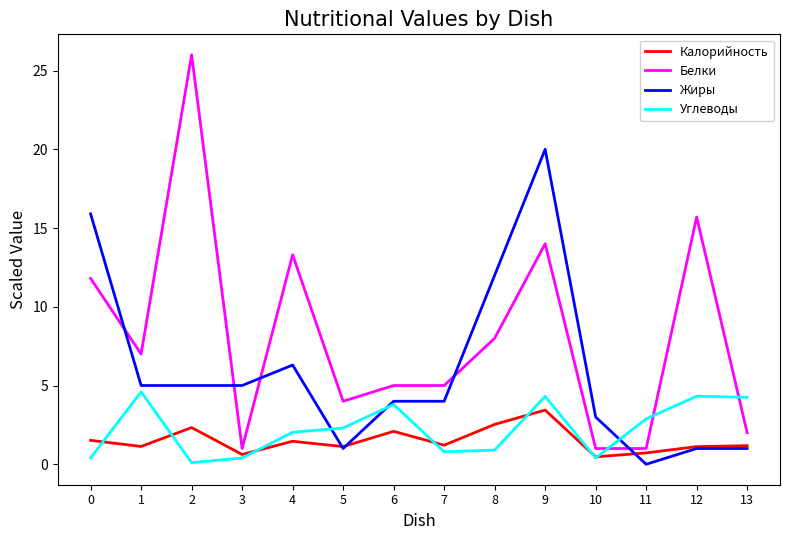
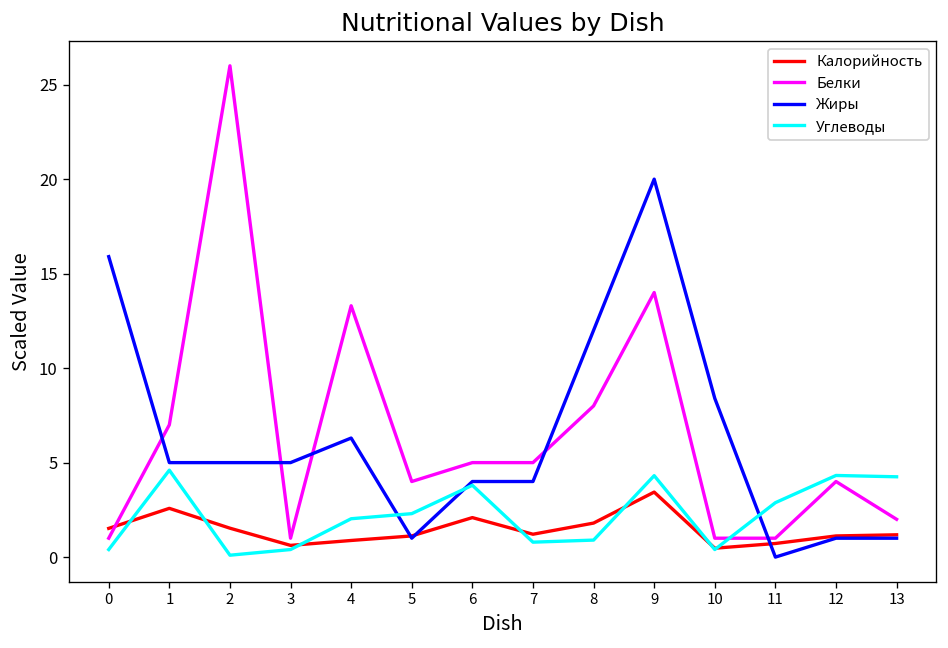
  {
    "Калорийность": {
      "0": 1.5,
-     "1": 1.1,
-     "2": 2.3,
+     "1": 2.6,
+     "2": 1.5,
      "3": 0.6,
-     "4": 1.5,
+     "4": 0.9,
      "6": 2.1,
      "7": 1.2,
-     "8": 2.5,
+     "8": 1.8,
      "9": 3.4,
      "11": 0.7,
      "13": 1.2
    },
    "Белки": {
-     "0": 11.8,
+     "0": 1.0,
      "1": 7.0,
      "2": 26.0,
      "3": 1.0,
      "4": 13.3,
      "5": 4.0,
      "6": 5.0,
      "7": 5.0,
      "8": 8.0,
      "9": 14.0,
      "10": 1.0,
      "11": 1.0,
-     "12": 15.7,
+     "12": 4.0,
      "13": 2.0
    },
    "Жиры": {
      "0": 15.9,
      "1": 5.0,
      "2": 5.0,
      "3": 5.0,
      "4": 6.3,
      "6": 4.0,
      "7": 4.0,
      "8": 12.0,
      "9": 20.0,
-     "10": 3.0,
+     "10": 8.4,
      "11": 0.0,
      "13": 1.0
    },
    "Углеводы": {
      "0": 0.4,
      "1": 4.6,
      "2": 0.1,
      "3": 0.4,
      "4": 2.0,
      "5": 2.3,
      "6": 3.8,
      "7": 0.8,
      "8": 0.9,
      "9": 4.3,
      "11": 2.9,
      "12": 4.3,
      "13": 4.3
    }
  }
